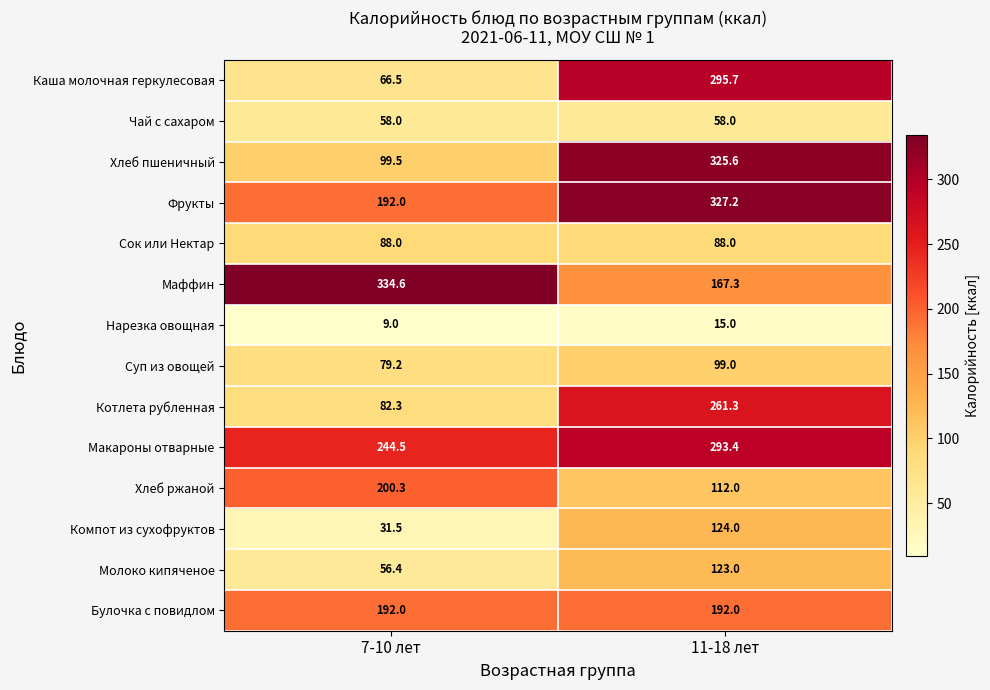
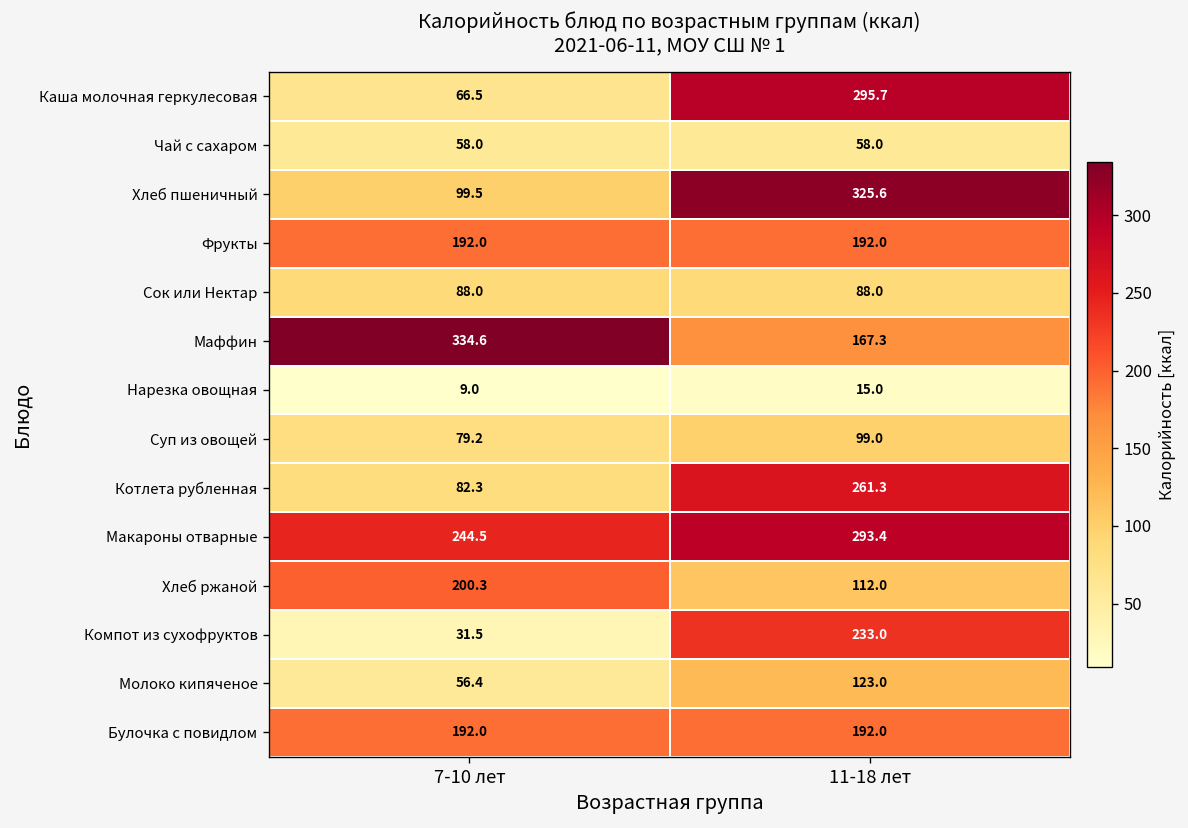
  {
    "Каша молочная геркулесовая": {
      "7-10 лет": 66.5,
      "11-18 лет": 295.7
    },
    "Чай с сахаром": {
      "7-10 лет": 58.0,
      "11-18 лет": 58.0
    },
    "Хлеб пшеничный": {
      "7-10 лет": 99.5,
      "11-18 лет": 325.6
    },
    "Фрукты": {
      "7-10 лет": 192.0,
-     "11-18 лет": 327.2
+     "11-18 лет": 192.0
    },
    "Сок или Нектар": {
      "7-10 лет": 88.0,
      "11-18 лет": 88.0
    },
    "Маффин": {
      "7-10 лет": 334.6,
      "11-18 лет": 167.3
    },
    "Нарезка овощная": {
      "7-10 лет": 9.0,
      "11-18 лет": 15.0
    },
    "Суп из овощей": {
      "7-10 лет": 79.2,
      "11-18 лет": 99.0
    },
    "Котлета рубленная": {
      "7-10 лет": 82.3,
      "11-18 лет": 261.3
    },
    "Макароны отварные": {
      "7-10 лет": 244.5,
      "11-18 лет": 293.4
    },
    "Хлеб ржаной": {
      "7-10 лет": 200.3,
      "11-18 лет": 112.0
    },
    "Компот из сухофруктов": {
      "7-10 лет": 31.5,
-     "11-18 лет": 124.0
+     "11-18 лет": 233.0
    },
    "Молоко кипяченое": {
      "7-10 лет": 56.4,
      "11-18 лет": 123.0
    },
    "Булочка с повидлом": {
      "7-10 лет": 192.0,
      "11-18 лет": 192.0
    }
  }
